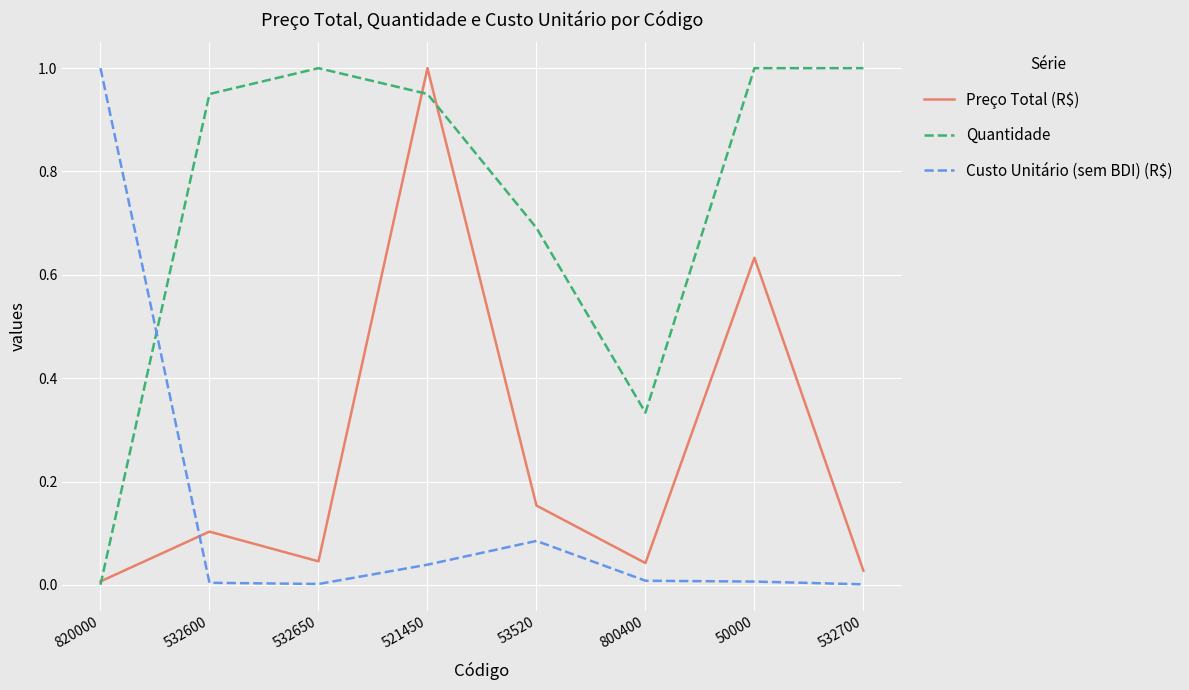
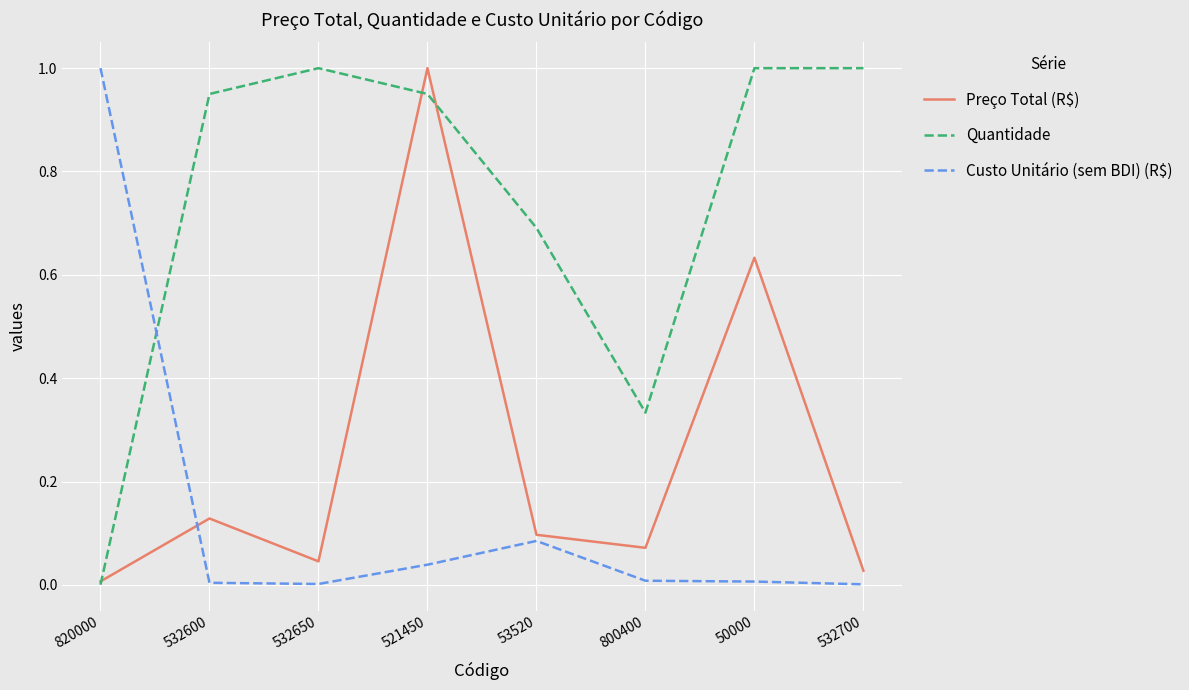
  {
    "Preço Total (R$)": {
      "820000": 0.01,
-     "532600": 0.10,
+     "532600": 0.13,
      "532650": 0.05,
      "521450": 1.00,
-     "53520": 0.15,
-     "800400": 0.04,
+     "53520": 0.10,
+     "800400": 0.07,
      "50000": 0.63,
      "532700": 0.03
    },
    "Quantidade": {
      "820000": 0.00,
      "532600": 0.95,
      "532650": 1.00,
      "521450": 0.95,
      "53520": 0.69,
      "800400": 0.33,
      "50000": 1.00,
      "532700": 1.00
    },
    "Custo Unitário (sem BDI) (R$)": {
      "820000": 1.00,
      "532600": 0.00,
      "532650": 0.00,
      "521450": 0.04,
      "53520": 0.09,
      "800400": 0.01,
      "50000": 0.01,
      "532700": 0.00
    }
  }
